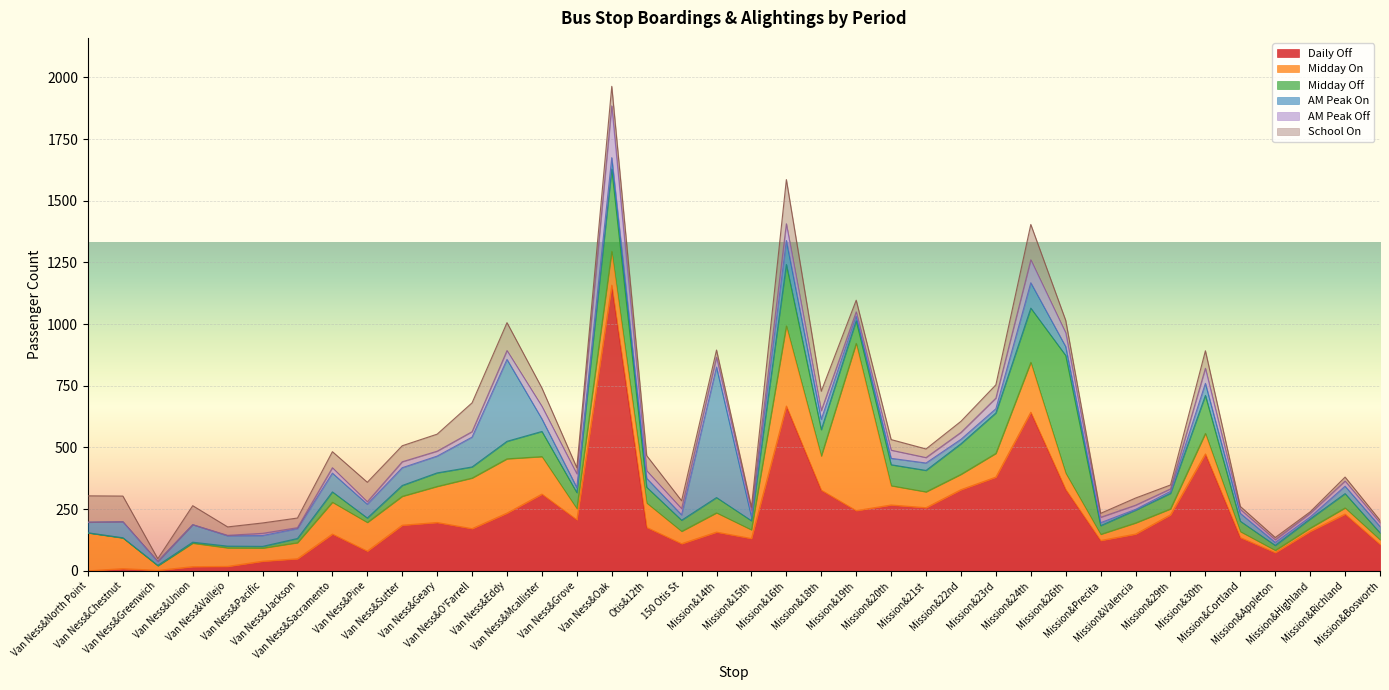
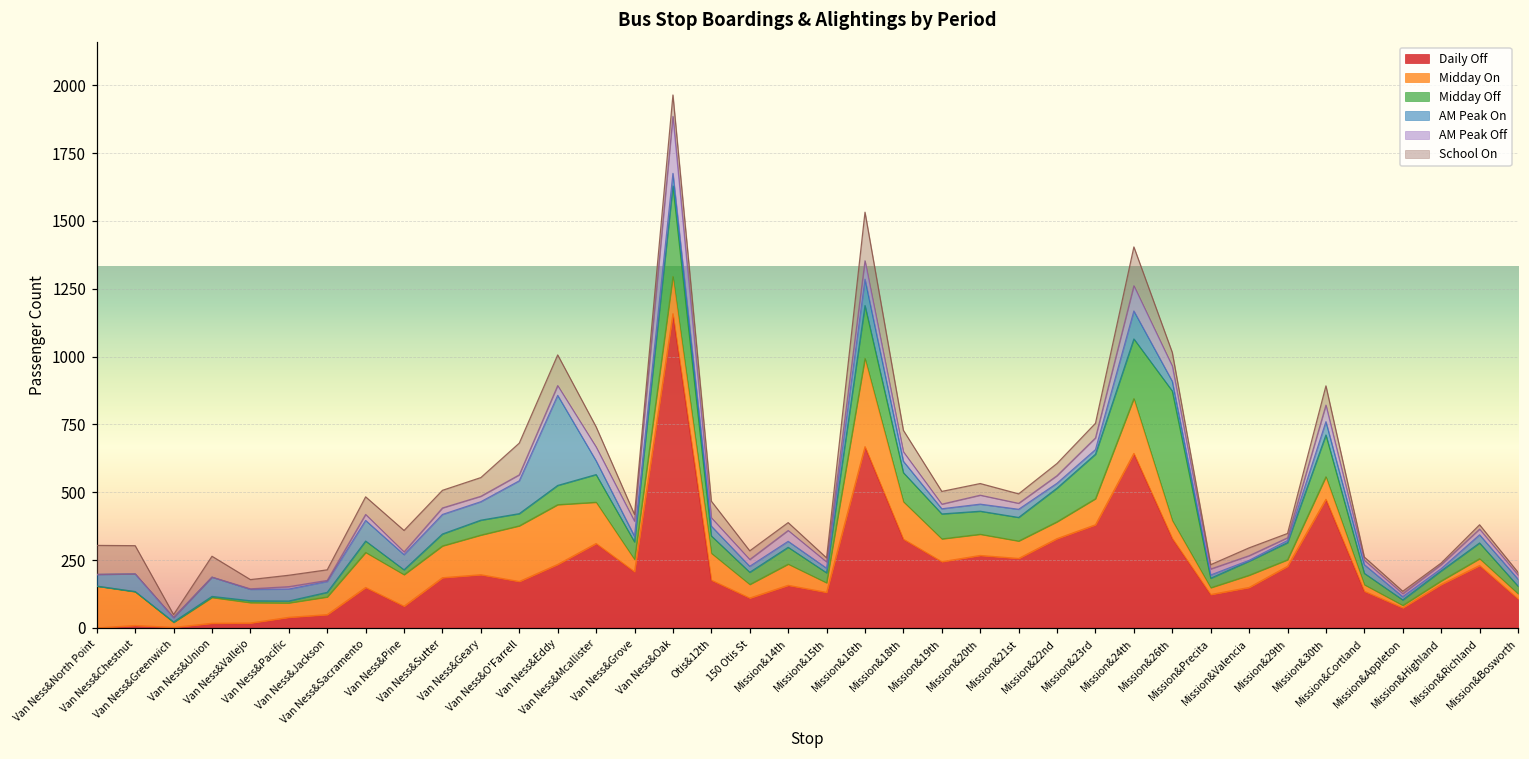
  {
    "Daily Off": {
      "Van Ness&North Point": 0,
      "Van Ness&Chestnut": 10,
      "Van Ness&Greenwich": 0,
      "Van Ness&Union": 20,
      "Van Ness&Vallejo": 20,
      "Van Ness&Pacific": 40,
      "Van Ness&Jackson": 50,
      "Van Ness&Sacramento": 150,
      "Van Ness&Pine": 80,
      "Van Ness&Sutter": 190,
      "Van Ness&Geary": 200,
      "Van Ness&O'Farrell": 170,
      "Van Ness&Eddy": 230,
      "Van Ness&Mcallister": 310,
      "Van Ness&Grove": 210,
      "Van Ness&Oak": 1160,
      "Otis&12th": 180,
      "150 Otis St": 110,
      "Mission&14th": 160,
      "Mission&15th": 130,
      "Mission&16th": 670,
      "Mission&18th": 330,
      "Mission&19th": 240,
      "Mission&20th": 270,
      "Mission&21st": 260,
      "Mission&22nd": 330,
      "Mission&23rd": 380,
      "Mission&24th": 640,
      "Mission&26th": 330,
      "Mission&Precita": 120,
      "Mission&Valencia": 150,
      "Mission&29th": 230,
      "Mission&30th": 470,
      "Mission&Cortland": 140,
      "Mission&Highland": 160,
      "Mission&Richland": 230,
      "Mission&Bosworth": 110
    },
    "Midday On": {
      "Van Ness&Jackson": 70,
      "Van Ness&Sacramento": 130,
      "Van Ness&Pine": 120,
      "Van Ness&Sutter": 120,
      "Van Ness&Geary": 150,
      "Van Ness&O'Farrell": 210,
      "Van Ness&Eddy": 220,
      "Van Ness&Mcallister": 150,
      "Van Ness&Grove": 50,
      "Van Ness&Oak": 140,
      "Otis&12th": 100,
      "150 Otis St": 50,
      "Mission&14th": 80,
      "Mission&15th": 40,
      "Mission&16th": 330,
      "Mission&18th": 140,
-     "Mission&19th": 680,
+     "Mission&19th": 80,
      "Mission&20th": 80,
      "Mission&21st": 60,
      "Mission&22nd": 60,
      "Mission&23rd": 100,
      "Mission&24th": 200,
      "Mission&26th": 70,
      "Mission&Precita": 30,
      "Mission&Valencia": 50,
      "Mission&29th": 20,
      "Mission&30th": 80,
      "Mission&Cortland": 20,
      "Mission&Highland": 10,
      "Mission&Richland": 30,
      "Mission&Bosworth": 20
    },
    "Midday Off": {
      "Van Ness&Jackson": 20,
      "Van Ness&Sacramento": 40,
      "Van Ness&Pine": 20,
      "Van Ness&Sutter": 40,
      "Van Ness&Geary": 60,
      "Van Ness&O'Farrell": 50,
      "Van Ness&Eddy": 70,
      "Van Ness&Mcallister": 100,
      "Van Ness&Grove": 70,
      "Van Ness&Oak": 330,
      "Otis&12th": 60,
      "150 Otis St": 50,
      "Mission&14th": 60,
      "Mission&15th": 40,
-     "Mission&16th": 250,
+     "Mission&16th": 200,
      "Mission&18th": 110,
      "Mission&19th": 90,
      "Mission&20th": 90,
      "Mission&21st": 90,
      "Mission&22nd": 120,
      "Mission&23rd": 160,
      "Mission&24th": 220,
      "Mission&26th": 480,
      "Mission&Precita": 40,
      "Mission&30th": 150,
      "Mission&Cortland": 40,
      "Mission&Appleton": 20,
      "Mission&Richland": 60,
      "Mission&Bosworth": 30
    },
    "AM Peak On": {
      "Van Ness&Sacramento": 80,
      "Van Ness&Sutter": 70,
      "Van Ness&Geary": 70,
      "Van Ness&O'Farrell": 120,
      "Van Ness&Eddy": 330,
      "Van Ness&Mcallister": 50,
      "Van Ness&Grove": 20,
      "Van Ness&Oak": 50,
      "Otis&12th": 40,
      "150 Otis St": 20,
-     "Mission&14th": 530,
+     "Mission&14th": 20,
      "Mission&15th": 20,
      "Mission&16th": 100,
      "Mission&18th": 40,
      "Mission&19th": 20,
      "Mission&20th": 30,
      "Mission&21st": 30,
      "Mission&22nd": 20,
      "Mission&23rd": 20,
      "Mission&24th": 100,
      "Mission&26th": 40,
      "Mission&Precita": 10,
      "Mission&30th": 50,
      "Mission&Cortland": 30,
      "Mission&Appleton": 10,
      "Mission&Richland": 30,
      "Mission&Bosworth": 30
    }
  }
